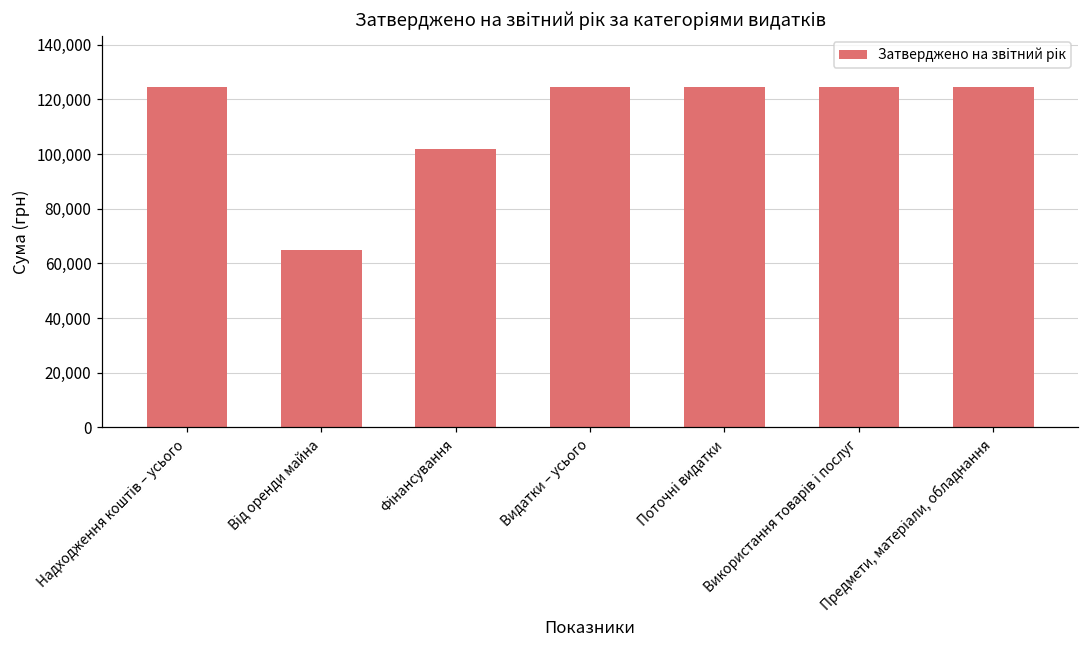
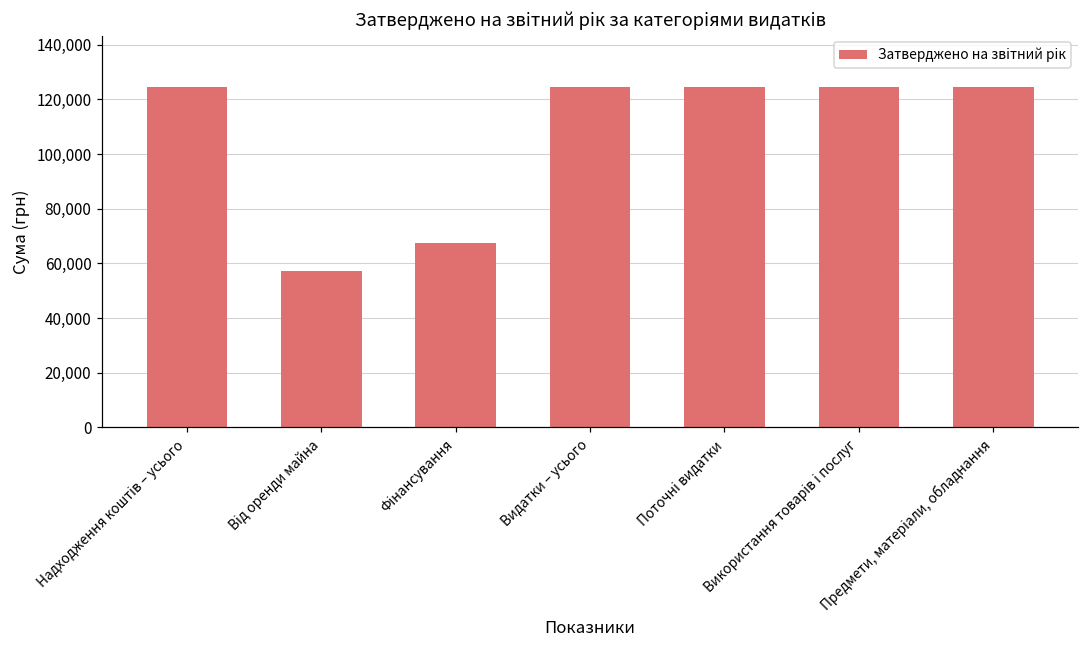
  {
    "Надходження коштів – усього": "125,000",
-   "Від оренди майна": "65,000",
-   "Фінансування": "102,000",
+   "Від оренди майна": "57,000",
+   "Фінансування": "67,000",
    "Видатки – усього": "125,000",
    "Поточні видатки": "125,000",
    "Використання товарів і послуг": "125,000",
    "Предмети, матеріали, обладнання": "125,000"
  }
